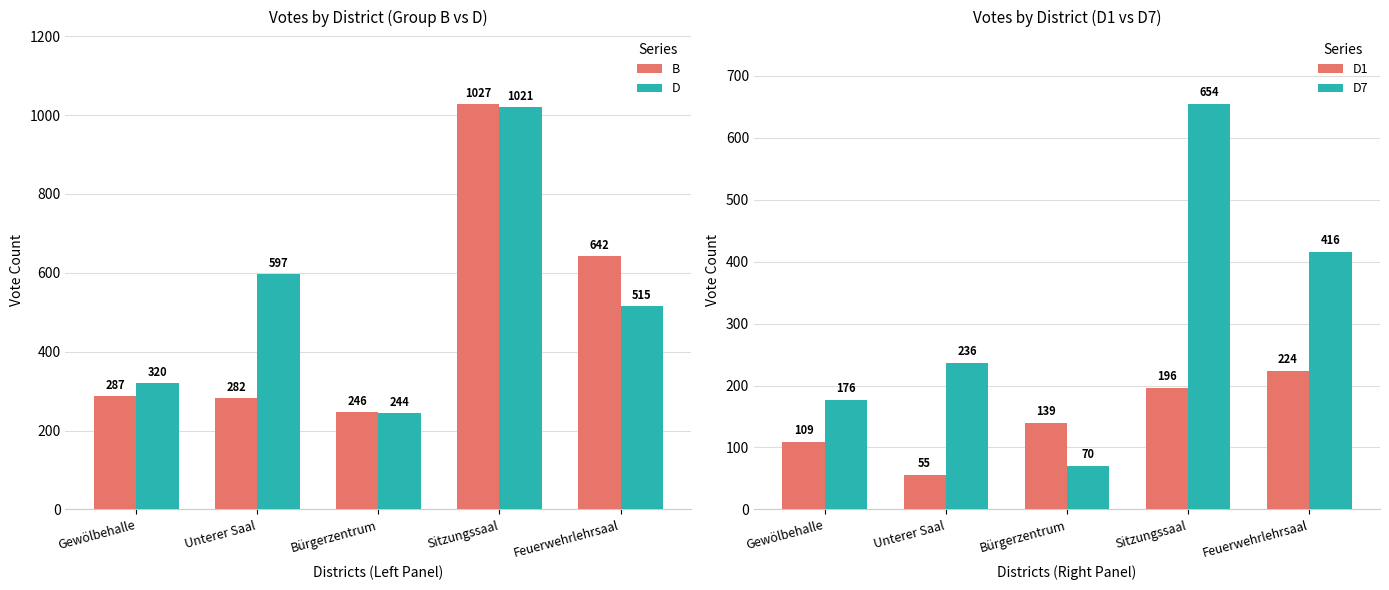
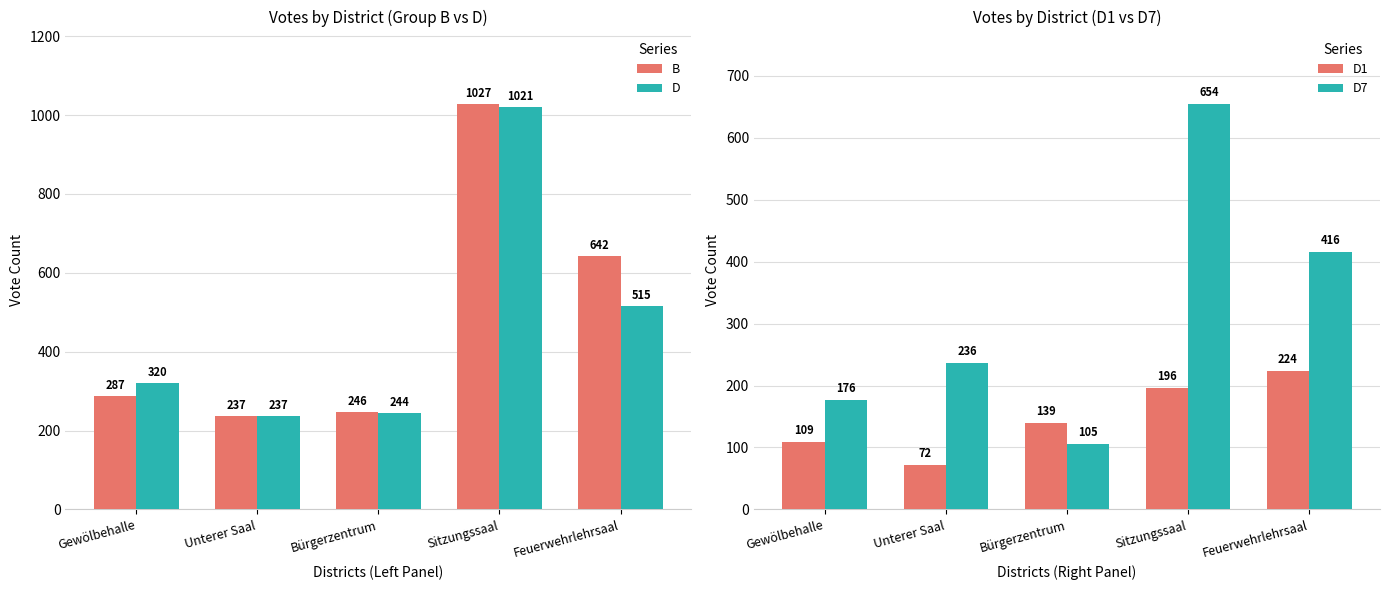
  {
    "Votes by District (Group B vs D)": {
      "B": {
        "Gewölbehalle": 287,
-       "Unterer Saal": 282,
+       "Unterer Saal": 237,
        "Bürgerzentrum": 246,
        "Sitzungssaal": 1027,
        "Feuerwehrlehrsaal": 642
      },
      "D": {
        "Gewölbehalle": 320,
-       "Unterer Saal": 597,
+       "Unterer Saal": 237,
        "Bürgerzentrum": 244,
        "Sitzungssaal": 1021,
        "Feuerwehrlehrsaal": 515
      }
    },
    "Votes by District (D1 vs D7)": {
      "D1": {
        "Gewölbehalle": 109,
-       "Unterer Saal": 55,
+       "Unterer Saal": 72,
        "Bürgerzentrum": 139,
        "Sitzungssaal": 196,
        "Feuerwehrlehrsaal": 224
      },
      "D7": {
        "Gewölbehalle": 176,
        "Unterer Saal": 236,
-       "Bürgerzentrum": 70,
+       "Bürgerzentrum": 105,
        "Sitzungssaal": 654,
        "Feuerwehrlehrsaal": 416
      }
    }
  }
